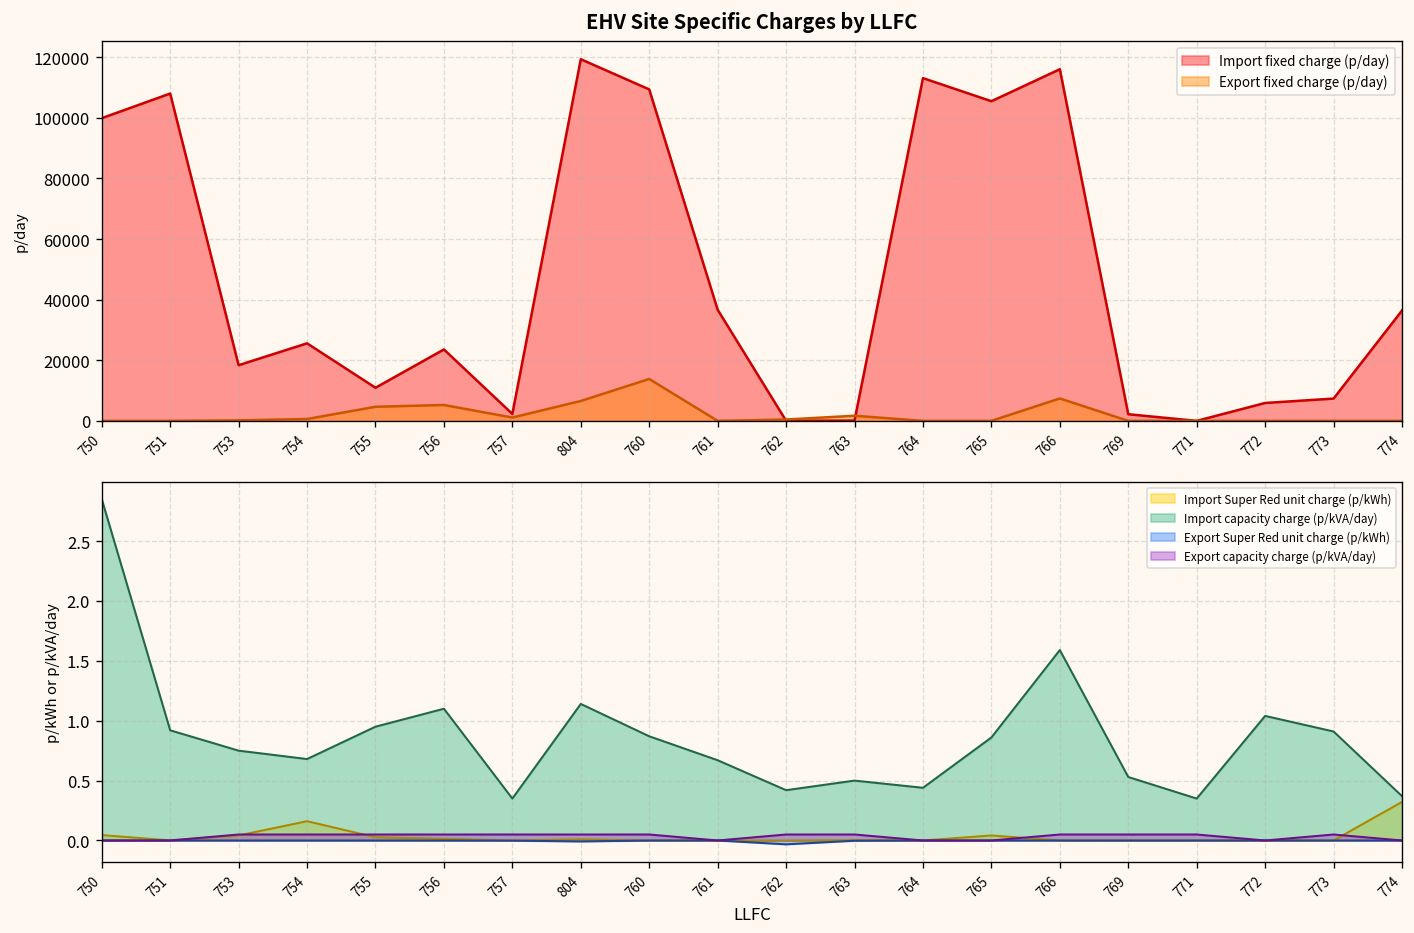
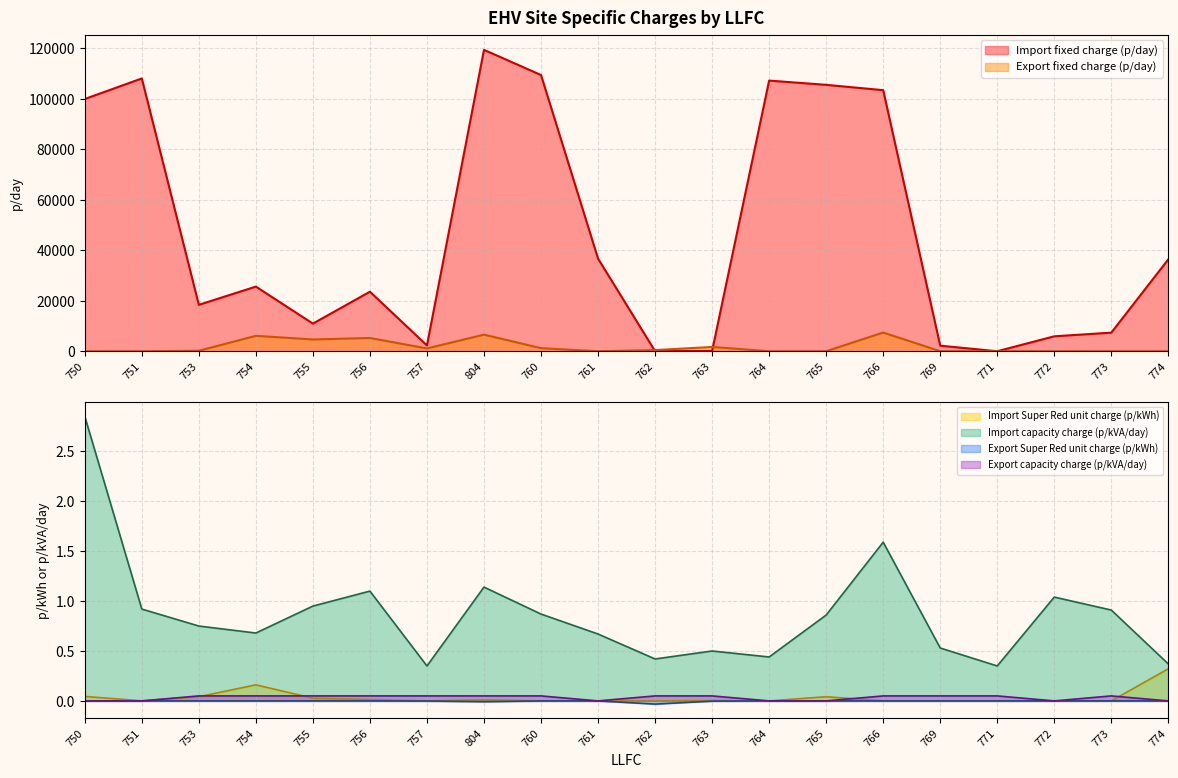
  {
    "EHV Site Specific Charges by LLFC": {
      "Import fixed charge (p/day)": {
        "750": 100000,
        "751": 108000,
        "753": 18000,
        "754": 26000,
        "755": 11000,
        "756": 24000,
        "757": 2000,
        "804": 119000,
        "760": 109000,
        "761": 37000,
        "763": 0,
-       "764": 113000,
+       "764": 107000,
        "765": 105000,
-       "766": 116000,
+       "766": 103000,
        "769": 2000,
        "772": 6000,
        "773": 7000,
        "774": 36000
      },
      "Export fixed charge (p/day)": {
        "750": 0,
        "751": 0,
        "753": 0,
-       "754": 1000,
+       "754": 6000,
        "755": 5000,
        "756": 5000,
        "757": 1000,
        "804": 7000,
-       "760": 14000,
+       "760": 1000,
        "761": 0,
        "763": 2000,
        "764": 0,
        "765": 0,
        "766": 7000,
        "769": 0,
        "772": 0,
        "773": 0,
        "774": 0
      }
    }
  }
